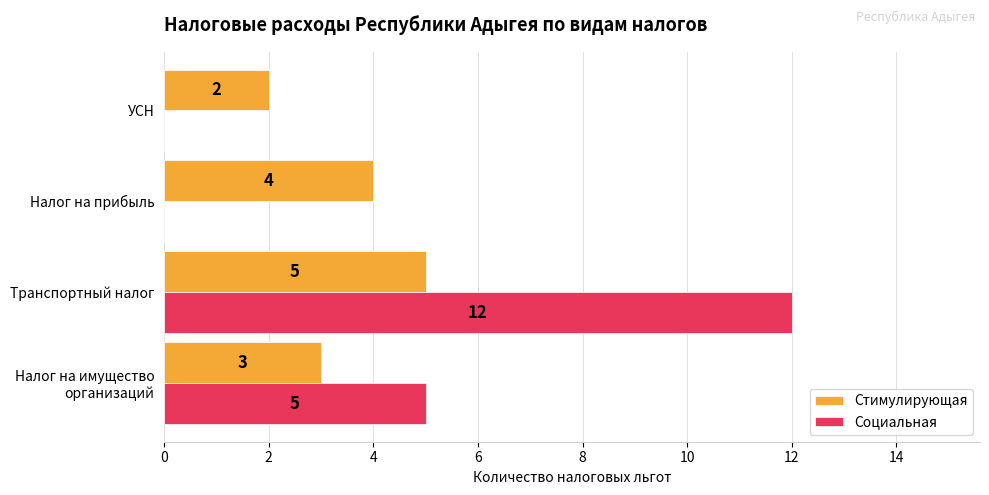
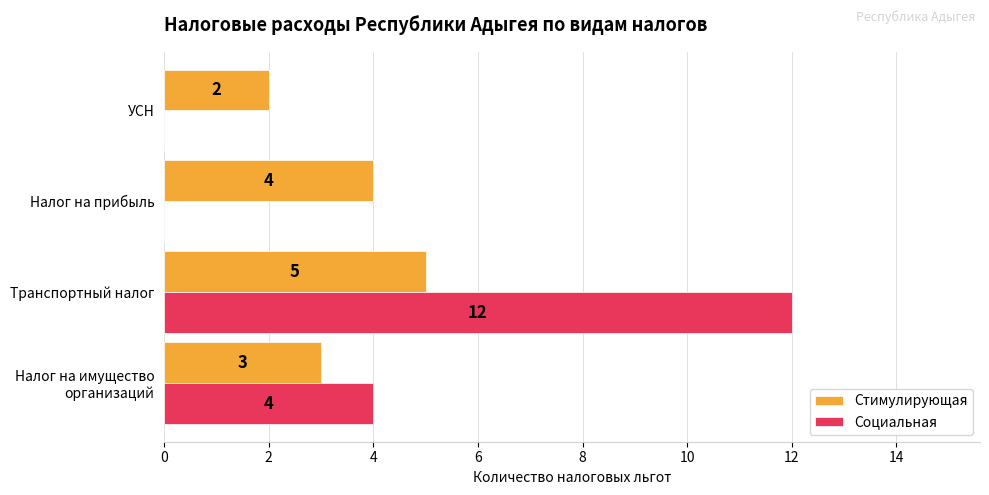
  {
    "Стимулирующая": {
      "УСН": 2,
      "Налог на прибыль": 4,
      "Транспортный налог": 5,
      "Налог на имущество организаций": 3
    },
    "Социальная": {
      "Транспортный налог": 12,
-     "Налог на имущество организаций": 5
+     "Налог на имущество организаций": 4
    }
  }
